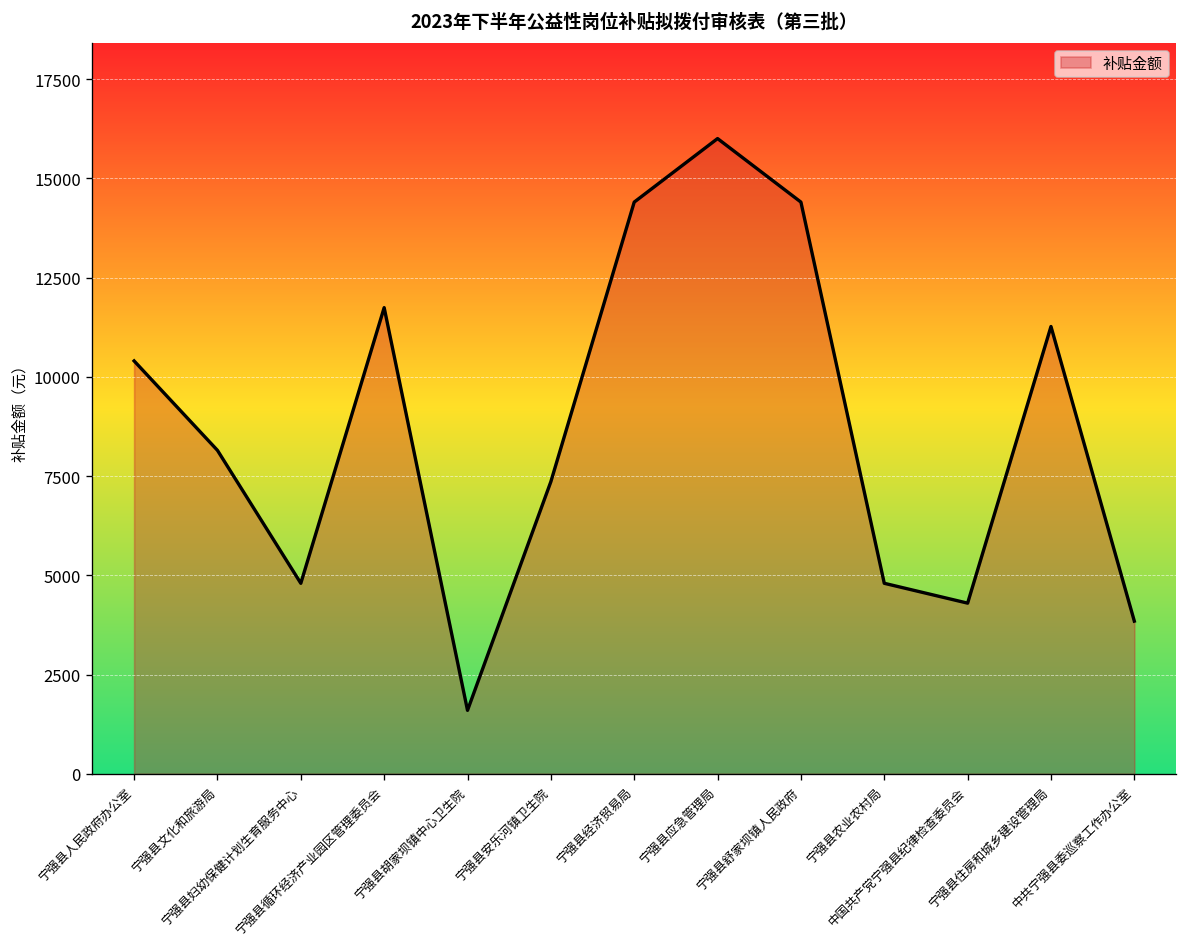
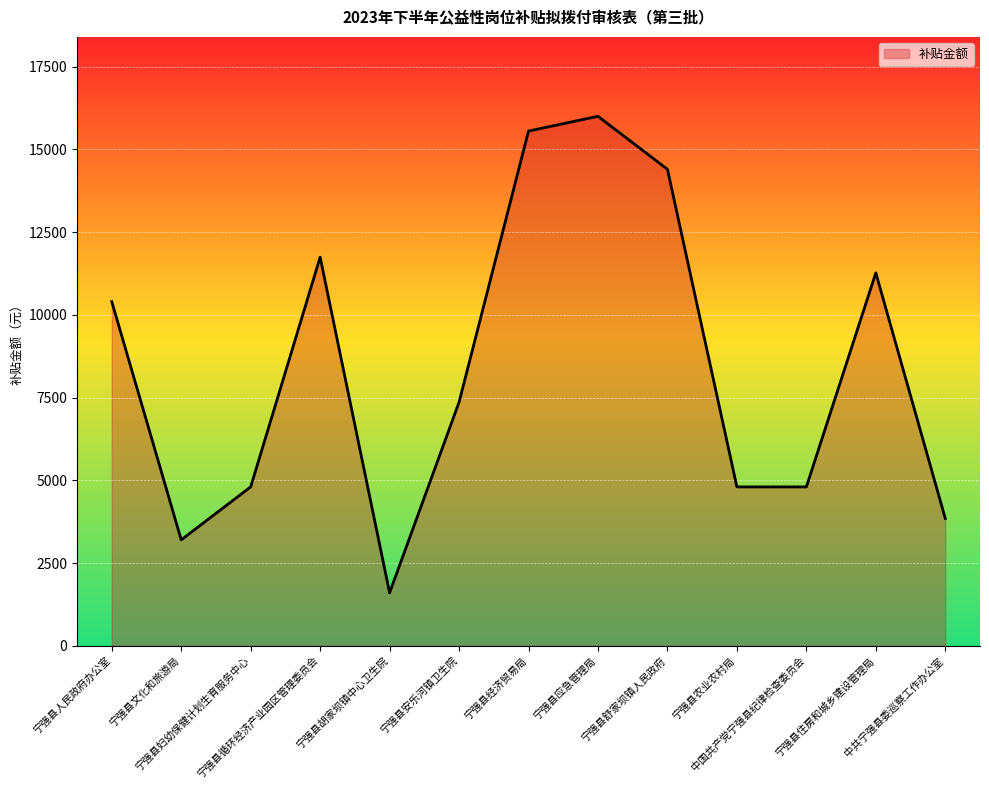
  {
    "宁强县人民政府办公室": 10400,
-   "宁强县文化和旅游局": 8100,
+   "宁强县文化和旅游局": 3200,
    "宁强县妇幼保健计划生育服务中心": 4800,
    "宁强县循环经济产业园区管理委员会": 11700,
    "宁强县胡家坝镇中心卫生院": 1600,
    "宁强县安乐河镇卫生院": 7400,
-   "宁强县经济贸易局": 14400,
+   "宁强县经济贸易局": 15600,
    "宁强县应急管理局": 16000,
    "宁强县舒家坝镇人民政府": 14400,
    "宁强县农业农村局": 4800,
-   "中国共产党宁强县纪律检查委员会": 4300,
+   "中国共产党宁强县纪律检查委员会": 4800,
    "宁强县住房和城乡建设管理局": 11300,
    "中共宁强县委巡察工作办公室": 3800
  }
